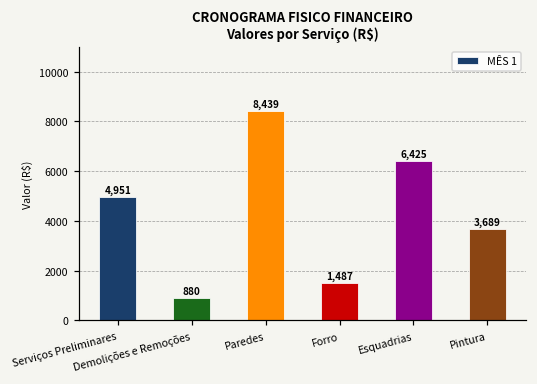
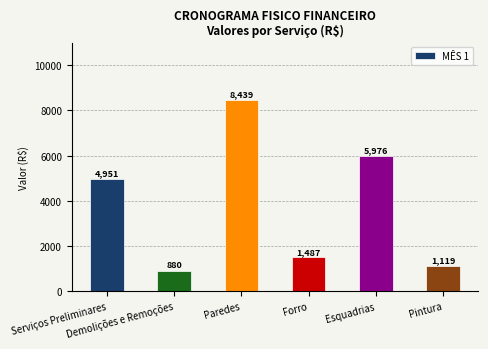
  {
    "Serviços Preliminares": "4,951",
    "Demolições e Remoções": "880",
    "Paredes": "8,439",
    "Forro": "1,487",
-   "Esquadrias": "6,425",
-   "Pintura": "3,689"
+   "Esquadrias": "5,976",
+   "Pintura": "1,119"
  }
